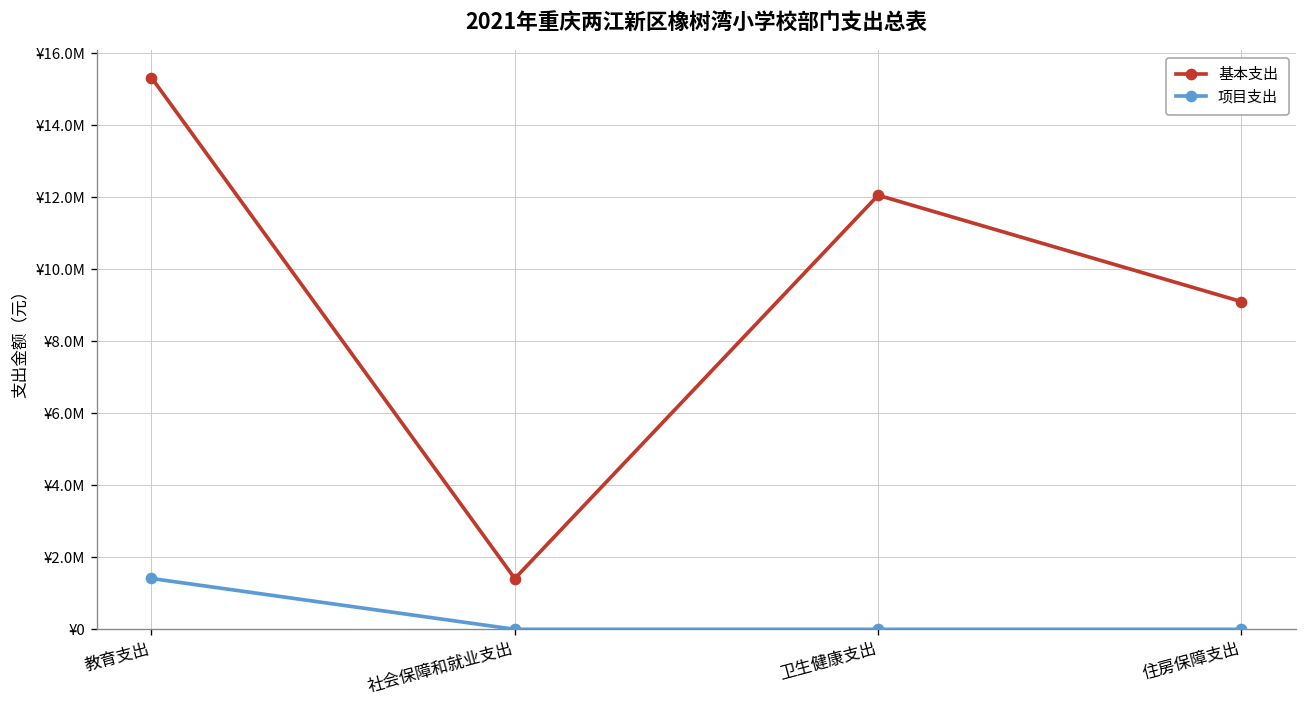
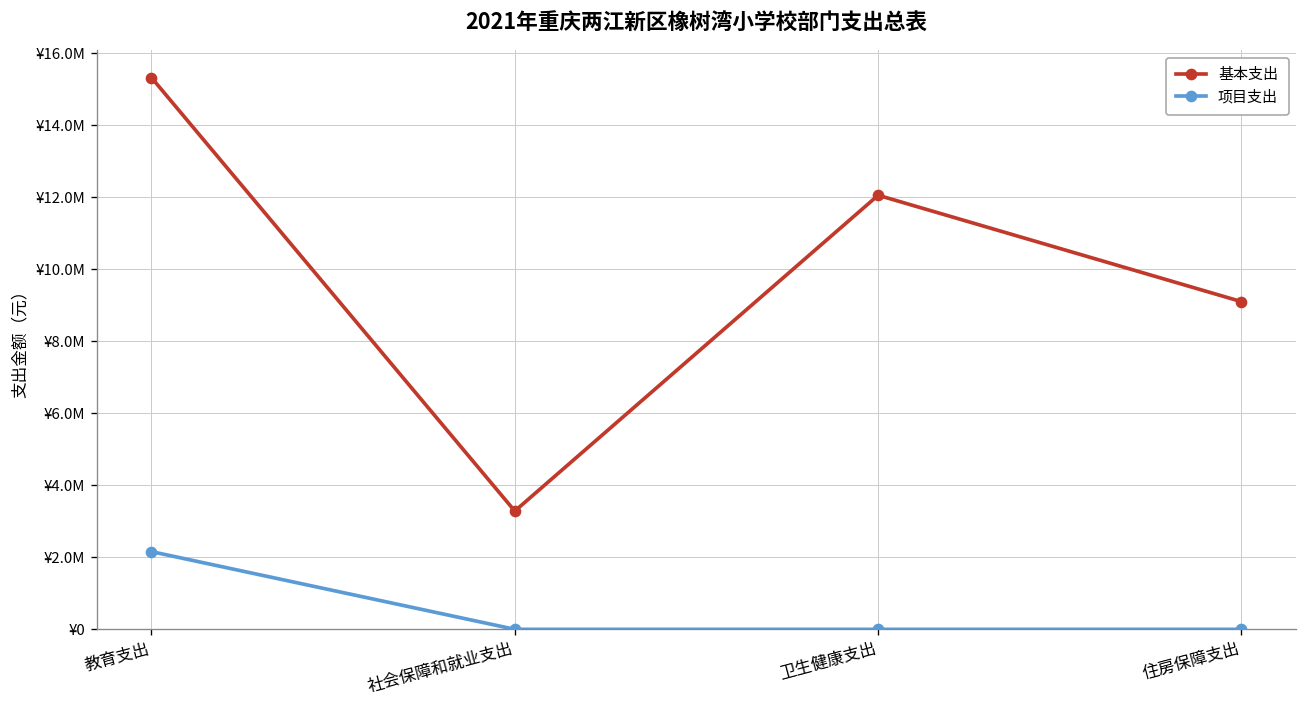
  {
    "基本支出": {
      "教育支出": "¥15300000",
-     "社会保障和就业支出": "¥1400000",
+     "社会保障和就业支出": "¥3300000",
      "卫生健康支出": "¥12100000",
      "住房保障支出": "¥9100000"
    },
    "项目支出": {
-     "教育支出": "¥1400000",
+     "教育支出": "¥2200000",
      "社会保障和就业支出": "¥0",
      "卫生健康支出": "¥0",
      "住房保障支出": "¥0"
    }
  }
